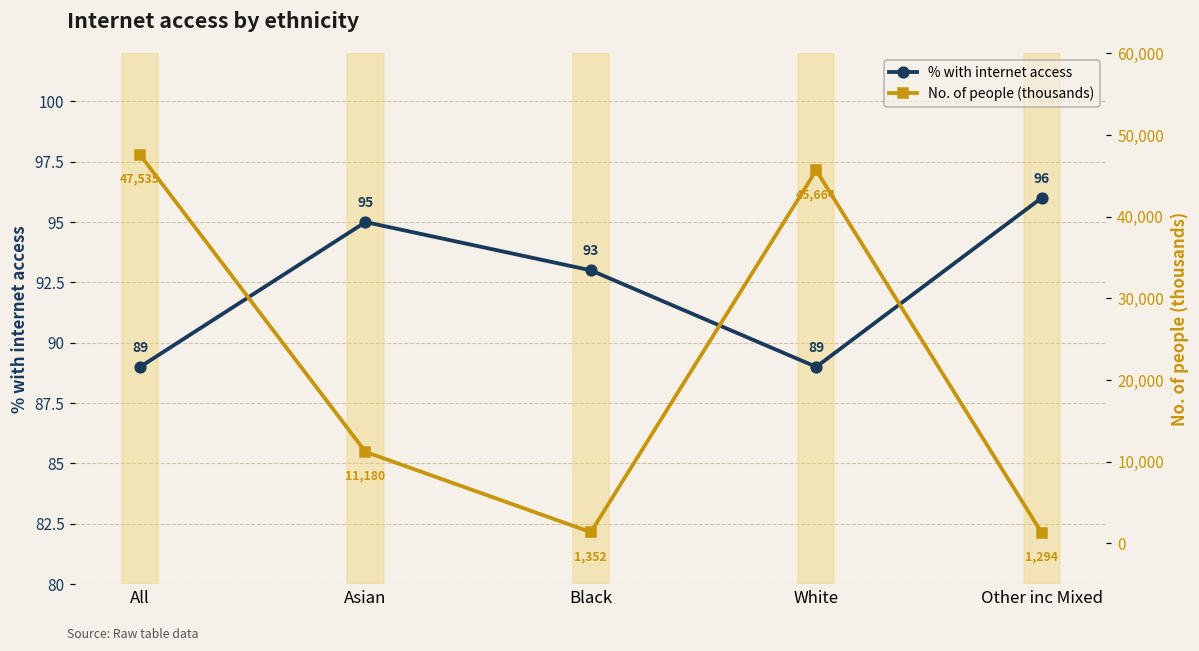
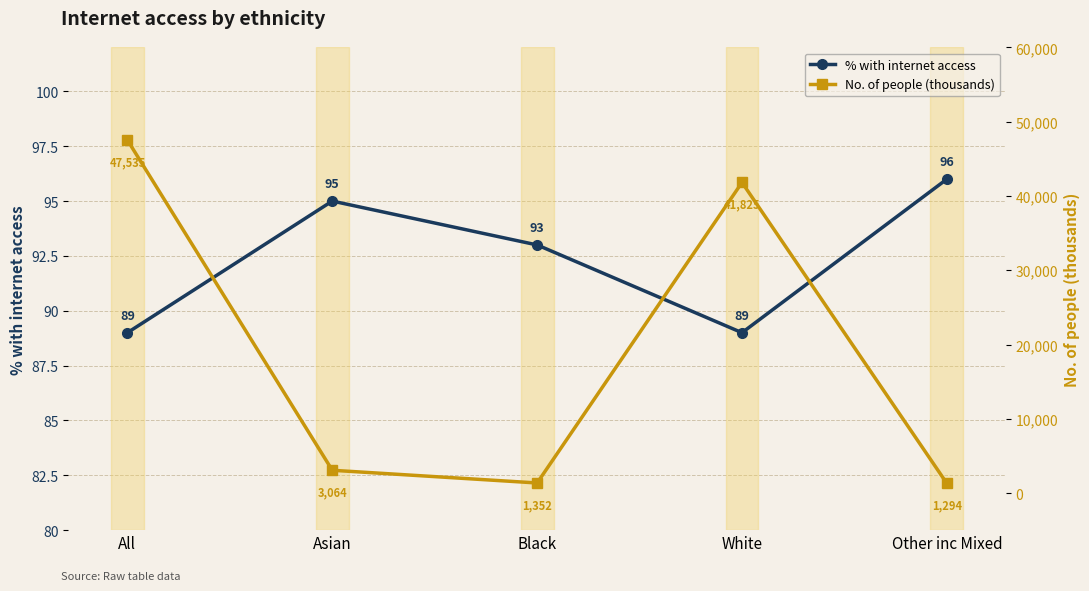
  {
    "% with internet access": {
      "All": "89",
      "Asian": "95",
      "Black": "93",
      "White": "89",
      "Other inc Mixed": "96"
    },
    "No. of people (thousands)": {
      "All": "47,535",
-     "Asian": "11,180",
+     "Asian": "3,064",
      "Black": "1,352",
-     "White": "45,664",
+     "White": "41,825",
      "Other inc Mixed": "1,294"
    }
  }
